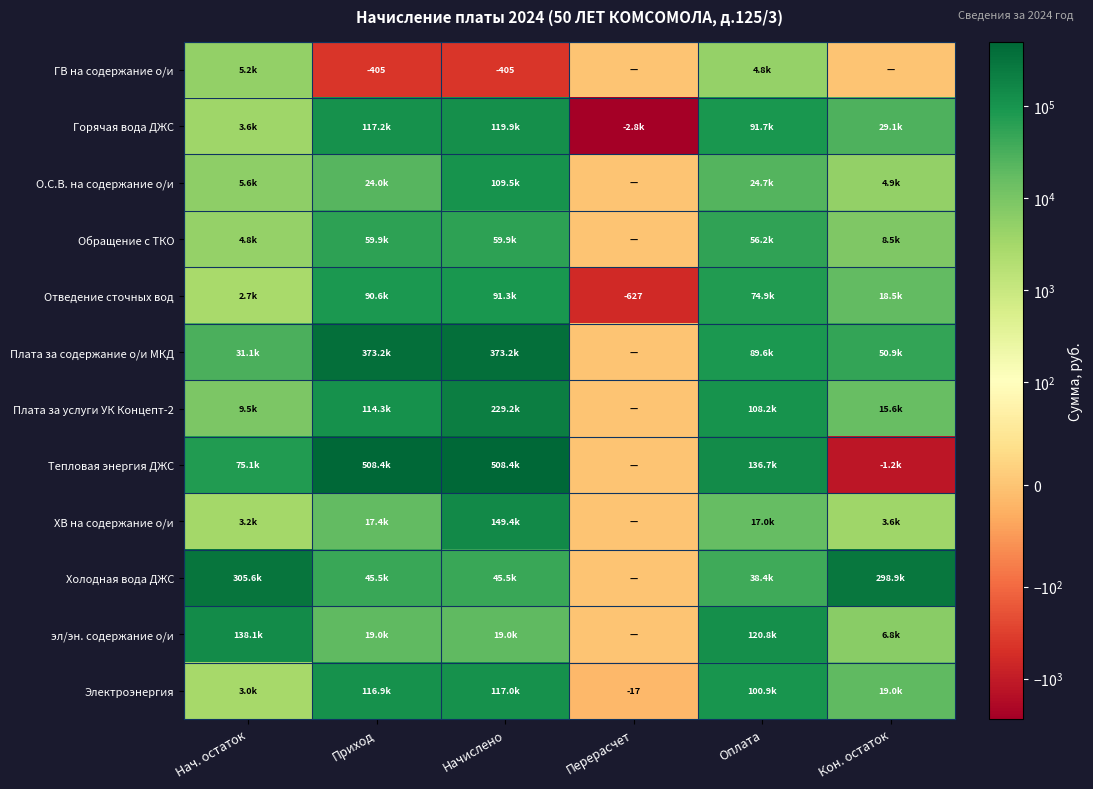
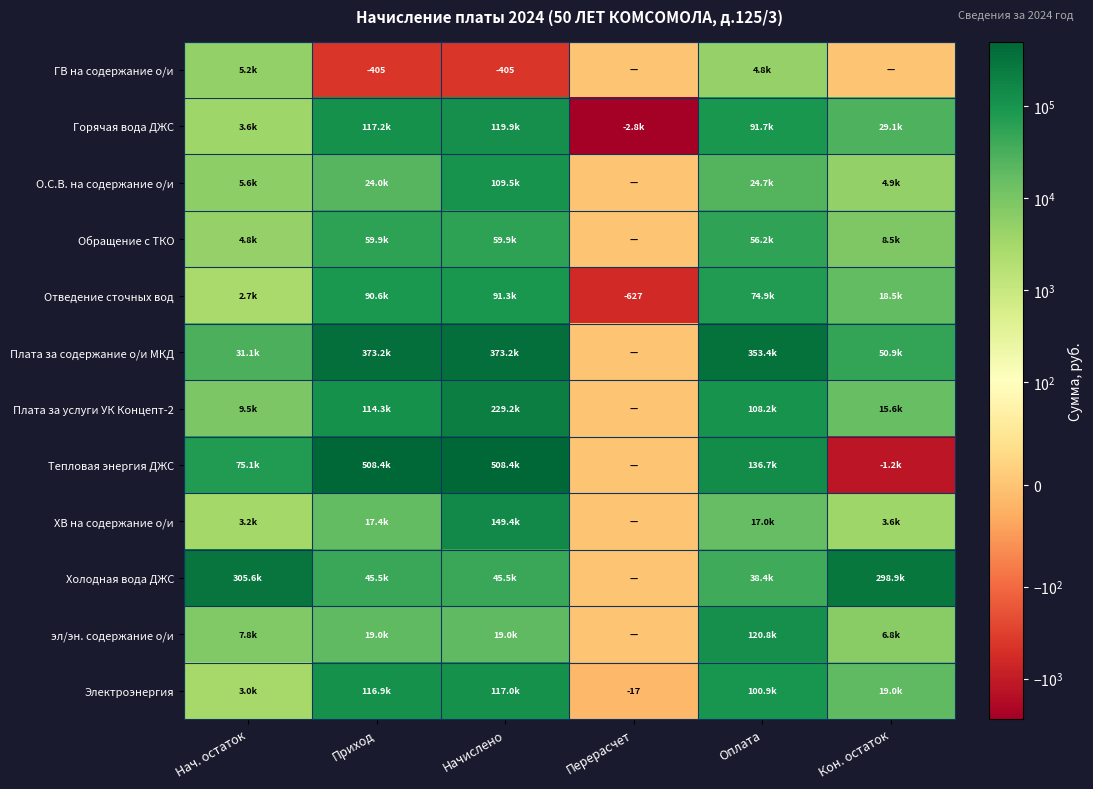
  {
    "ГВ на содержание о/и": {
      "Нач. остаток": "5.2k",
      "Приход": "-405",
      "Начислено": "-405",
      "Оплата": "4.8k"
    },
    "Горячая вода ДЖС": {
      "Нач. остаток": "3.6k",
      "Приход": "117.2k",
      "Начислено": "119.9k",
      "Перерасчет": "-2.8k",
      "Оплата": "91.7k",
      "Кон. остаток": "29.1k"
    },
    "О.С.В. на содержание о/и": {
      "Нач. остаток": "5.6k",
      "Приход": "24.0k",
      "Начислено": "109.5k",
      "Оплата": "24.7k",
      "Кон. остаток": "4.9k"
    },
    "Обращение с ТКО": {
      "Нач. остаток": "4.8k",
      "Приход": "59.9k",
      "Начислено": "59.9k",
      "Оплата": "56.2k",
      "Кон. остаток": "8.5k"
    },
    "Отведение сточных вод": {
      "Нач. остаток": "2.7k",
      "Приход": "90.6k",
      "Начислено": "91.3k",
      "Перерасчет": "-627",
      "Оплата": "74.9k",
      "Кон. остаток": "18.5k"
    },
    "Плата за содержание о/и МКД": {
      "Нач. остаток": "31.1k",
      "Приход": "373.2k",
      "Начислено": "373.2k",
-     "Оплата": "89.6k",
+     "Оплата": "353.4k",
      "Кон. остаток": "50.9k"
    },
    "Плата за услуги УК Концепт-2": {
      "Нач. остаток": "9.5k",
      "Приход": "114.3k",
      "Начислено": "229.2k",
      "Оплата": "108.2k",
      "Кон. остаток": "15.6k"
    },
    "Тепловая энергия ДЖС": {
      "Нач. остаток": "75.1k",
      "Приход": "508.4k",
      "Начислено": "508.4k",
      "Оплата": "136.7k",
      "Кон. остаток": "-1.2k"
    },
    "ХВ на содержание о/и": {
      "Нач. остаток": "3.2k",
      "Приход": "17.4k",
      "Начислено": "149.4k",
      "Оплата": "17.0k",
      "Кон. остаток": "3.6k"
    },
    "Холодная вода ДЖС": {
      "Нач. остаток": "305.6k",
      "Приход": "45.5k",
      "Начислено": "45.5k",
      "Оплата": "38.4k",
      "Кон. остаток": "298.9k"
    },
    "эл/эн. содержание о/и": {
-     "Нач. остаток": "138.1k",
+     "Нач. остаток": "7.8k",
      "Приход": "19.0k",
      "Начислено": "19.0k",
      "Оплата": "120.8k",
      "Кон. остаток": "6.8k"
    },
    "Электроэнергия": {
      "Нач. остаток": "3.0k",
      "Приход": "116.9k",
      "Начислено": "117.0k",
      "Перерасчет": "-17",
      "Оплата": "100.9k",
      "Кон. остаток": "19.0k"
    }
  }
